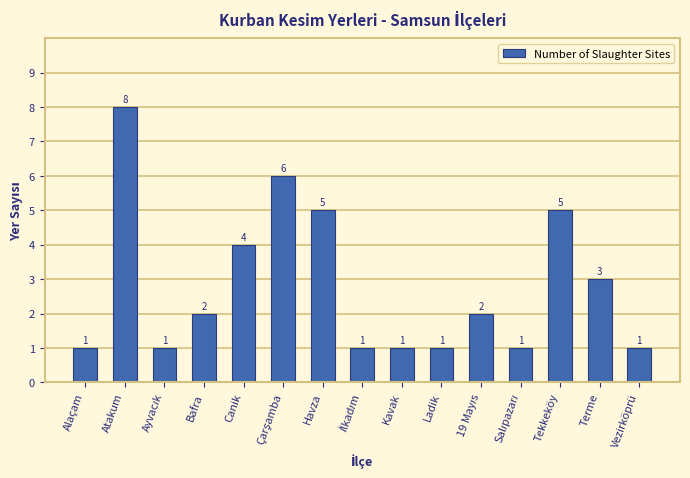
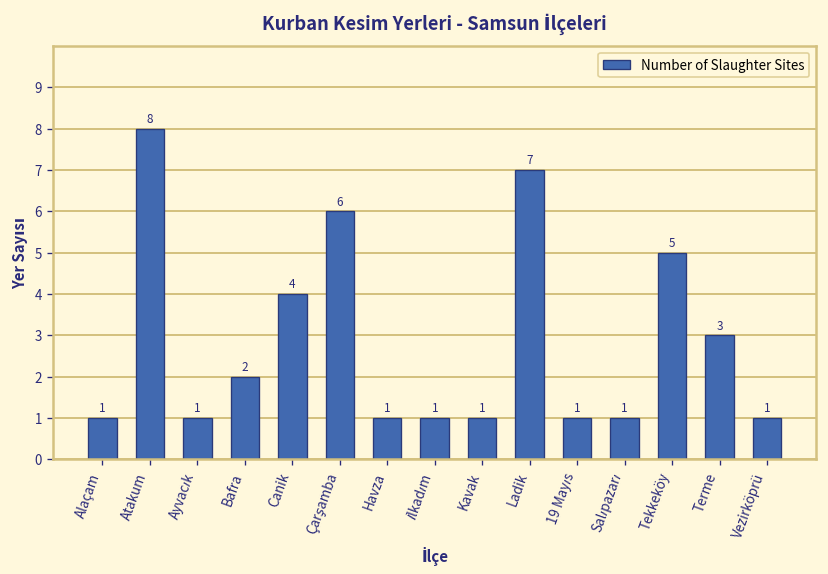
  {
    "Alaçam": 1,
    "Atakum": 8,
    "Ayvacık": 1,
    "Bafra": 2,
    "Canik": 4,
    "Çarşamba": 6,
-   "Havza": 5,
+   "Havza": 1,
    "İlkadım": 1,
    "Kavak": 1,
-   "Ladik": 1,
-   "19 Mayıs": 2,
+   "Ladik": 7,
+   "19 Mayıs": 1,
    "Salıpazarı": 1,
    "Tekkeköy": 5,
    "Terme": 3,
    "Vezirköprü": 1
  }
